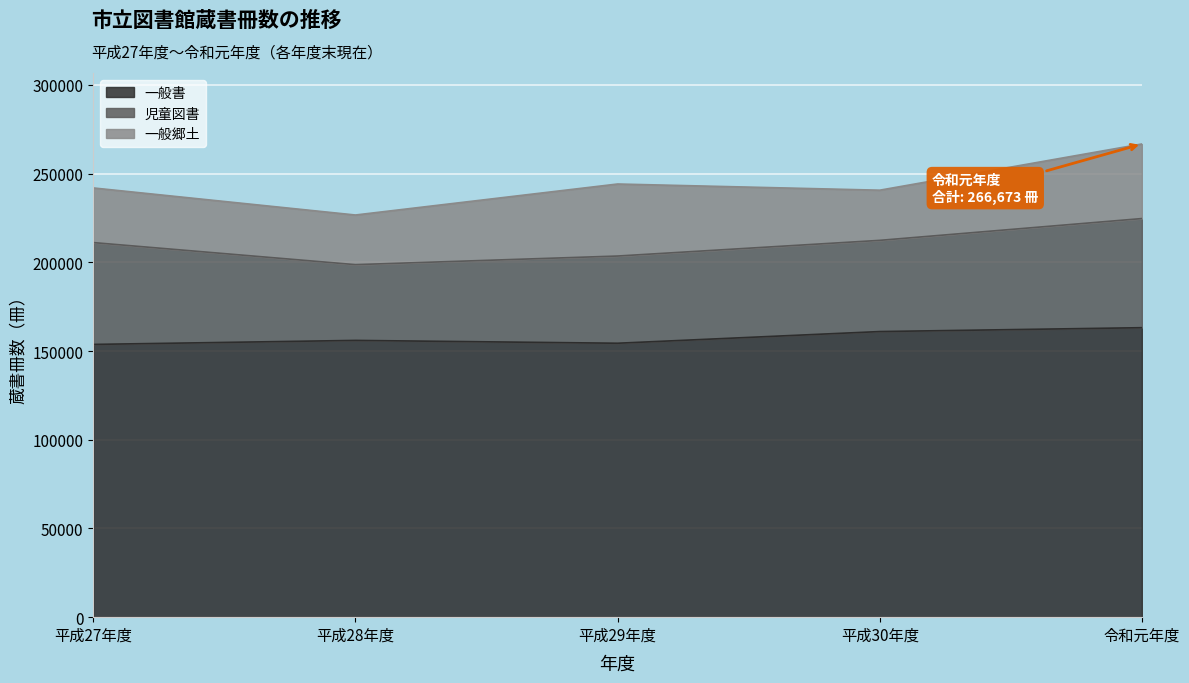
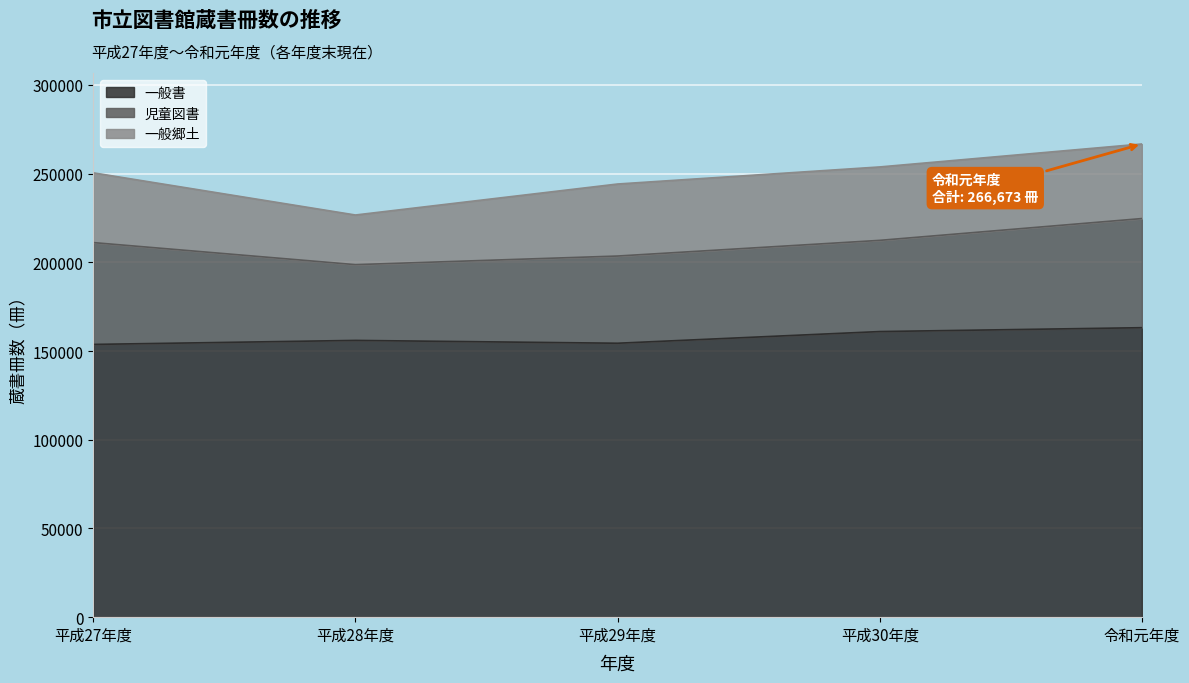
  {
    "一般書": {
      "平成27年度": 154000,
      "平成28年度": 156000,
      "平成29年度": 154000,
      "平成30年度": 161000,
      "令和元年度": 163000
    },
    "児童図書": {
      "平成27年度": 57000,
      "平成28年度": 43000,
      "平成29年度": 49000,
      "平成30年度": 51000,
      "令和元年度": 62000
    },
    "一般郷土": {
-     "平成27年度": 31000,
+     "平成27年度": 39000,
      "平成28年度": 28000,
      "平成29年度": 41000,
-     "平成30年度": 28000
+     "平成30年度": 41000
    }
  }
